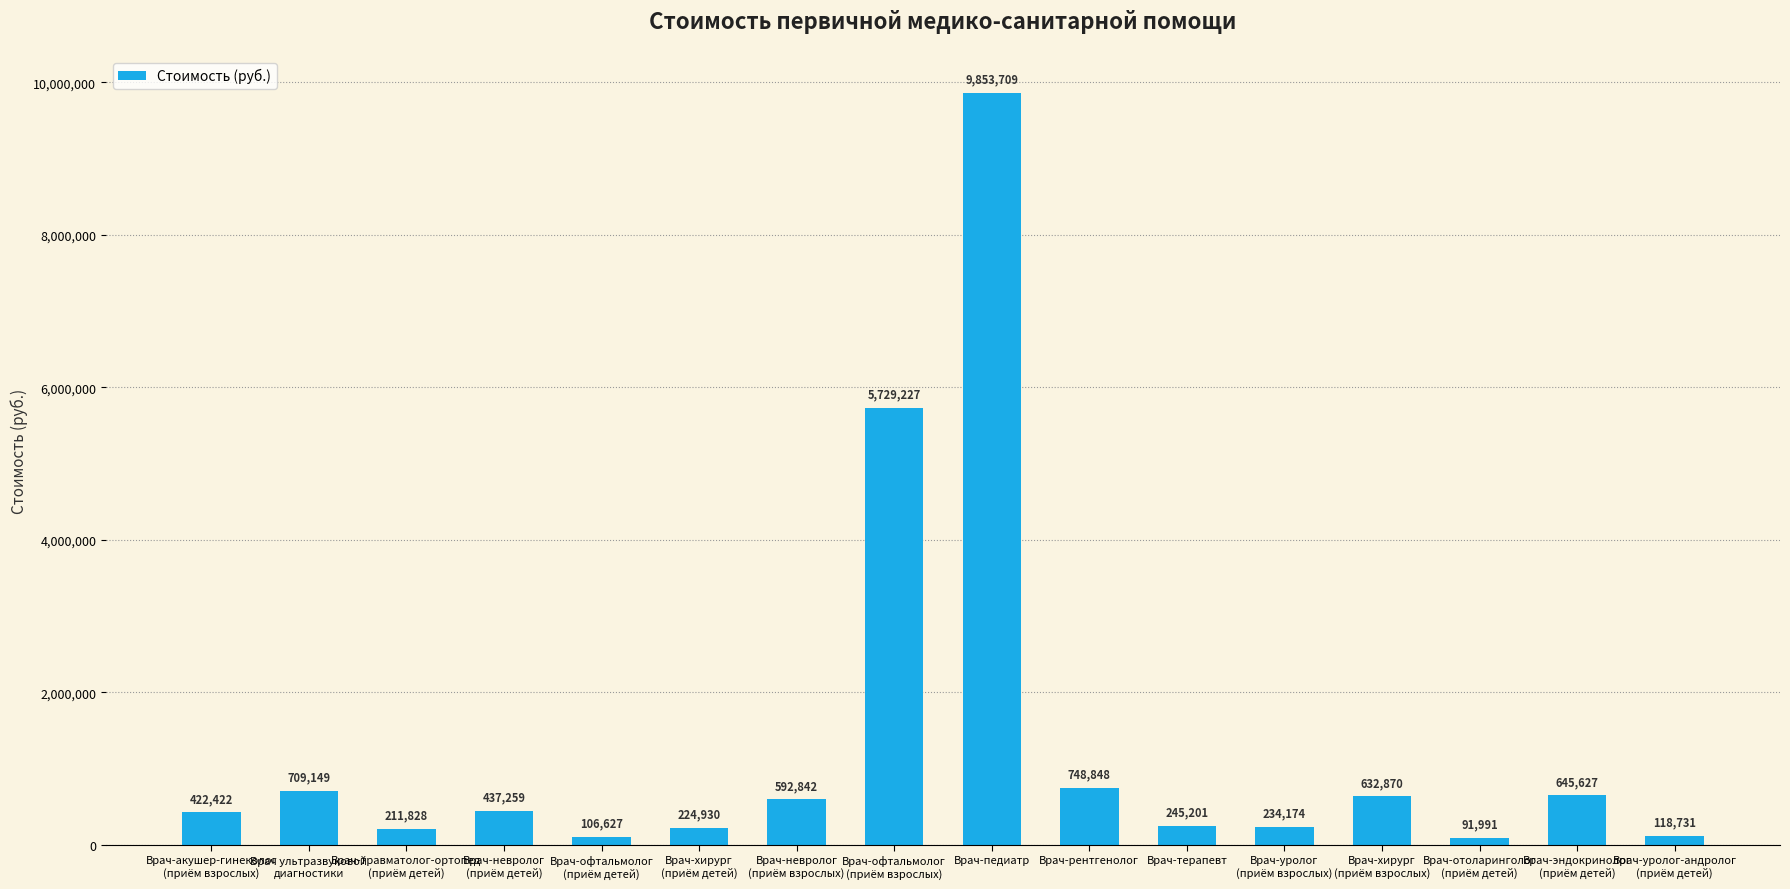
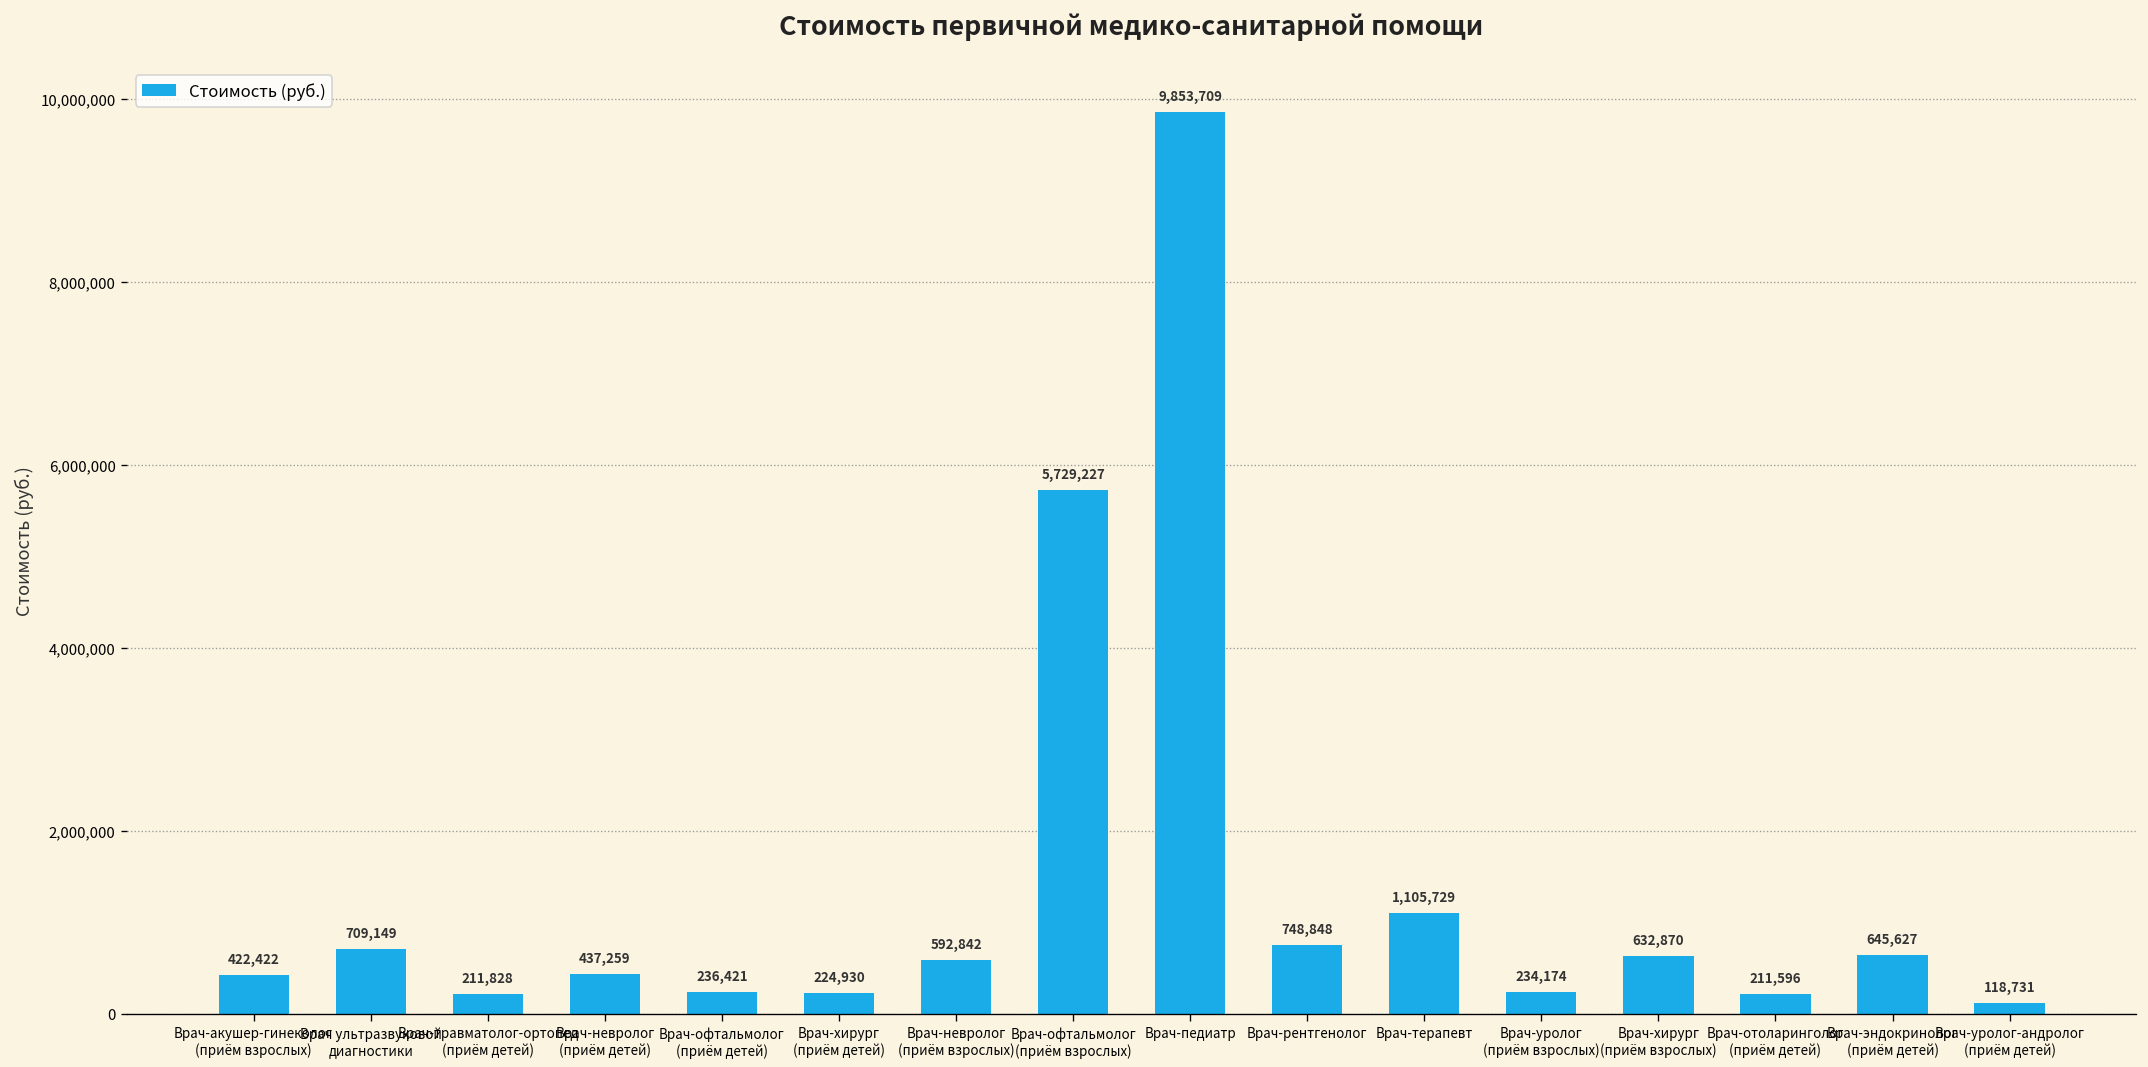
  {
-   "Врач-офтальмолог (приём детей)": "106,627",
+   "Врач-офтальмолог (приём детей)": "236,421",
    "Врач-хирург (приём детей)": "224,930",
    "Врач-невролог (приём взрослых)": "592,842",
    "Врач-офтальмолог (приём взрослых)": "5,729,227",
    "Врач-педиатр": "9,853,709",
    "Врач-рентгенолог": "748,848",
-   "Врач-терапевт": "245,201",
+   "Врач-терапевт": "1,105,729",
    "Врач-уролог (приём взрослых)": "234,174",
    "Врач-хирург (приём взрослых)": "632,870",
-   "Врач-отоларинголог (приём детей)": "91,991"
+   "Врач-отоларинголог (приём детей)": "211,596"
  }
